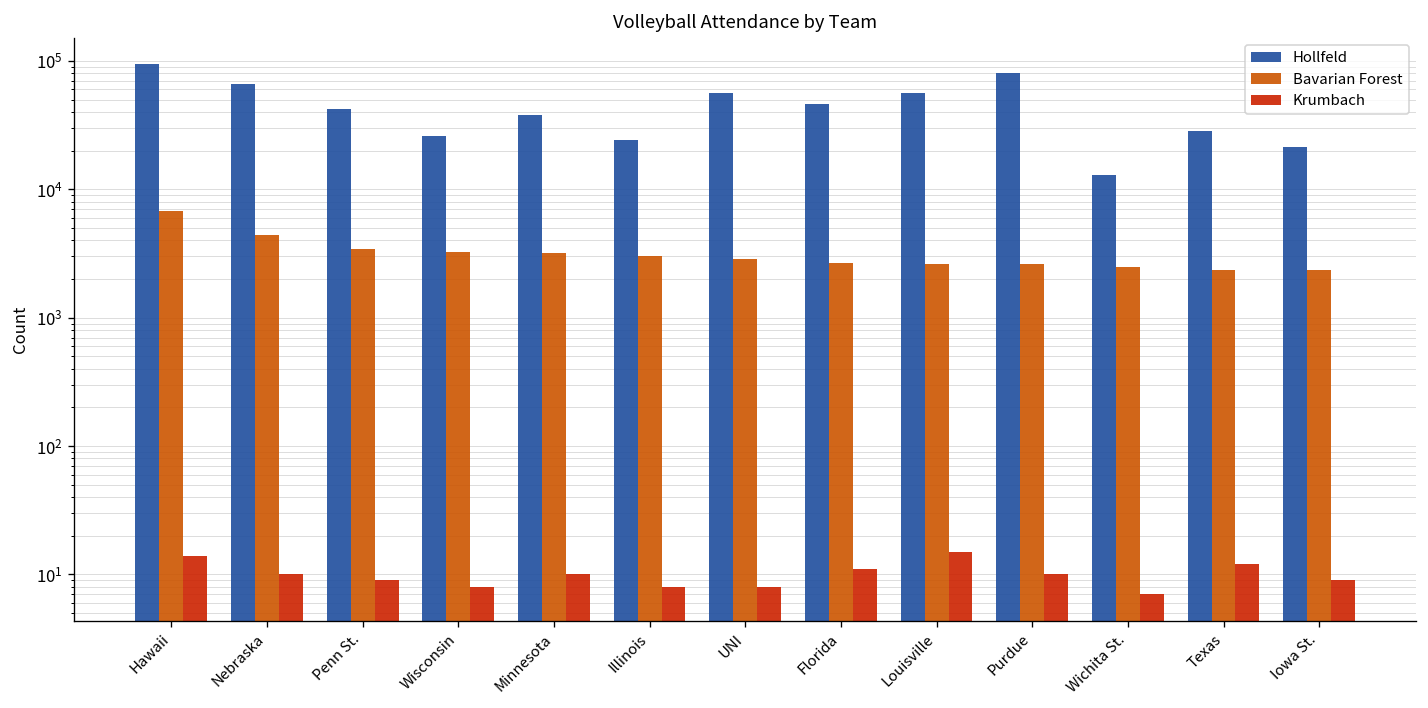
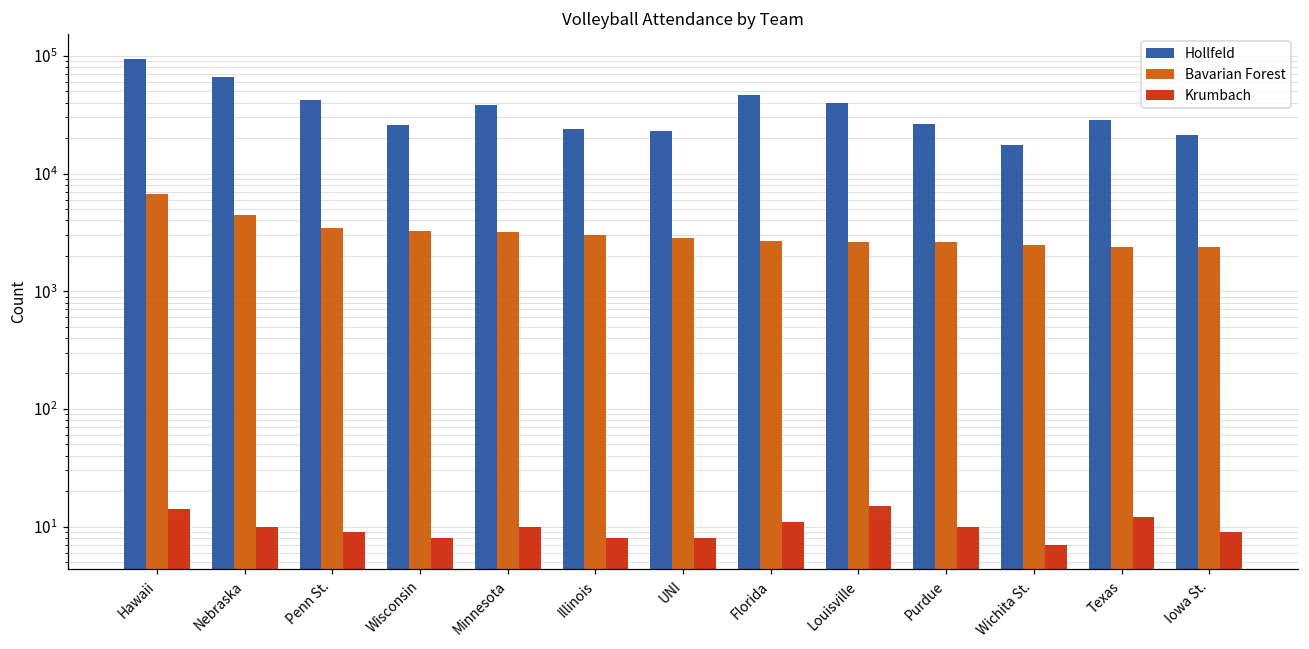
  {
    "Hollfeld": {
      "Hawaii": 90000,
      "Nebraska": 70000,
      "Penn St.": 42000,
      "Wisconsin": 26000,
      "Minnesota": 38000,
      "Illinois": 24000,
-     "UNI": 60000,
+     "UNI": 23000,
      "Florida": 46000,
-     "Louisville": 60000,
-     "Purdue": 80000,
-     "Wichita St.": 13000,
+     "Louisville": 40000,
+     "Purdue": 26000,
+     "Wichita St.": 17000,
      "Texas": 28000,
      "Iowa St.": 21000
    }
  }
